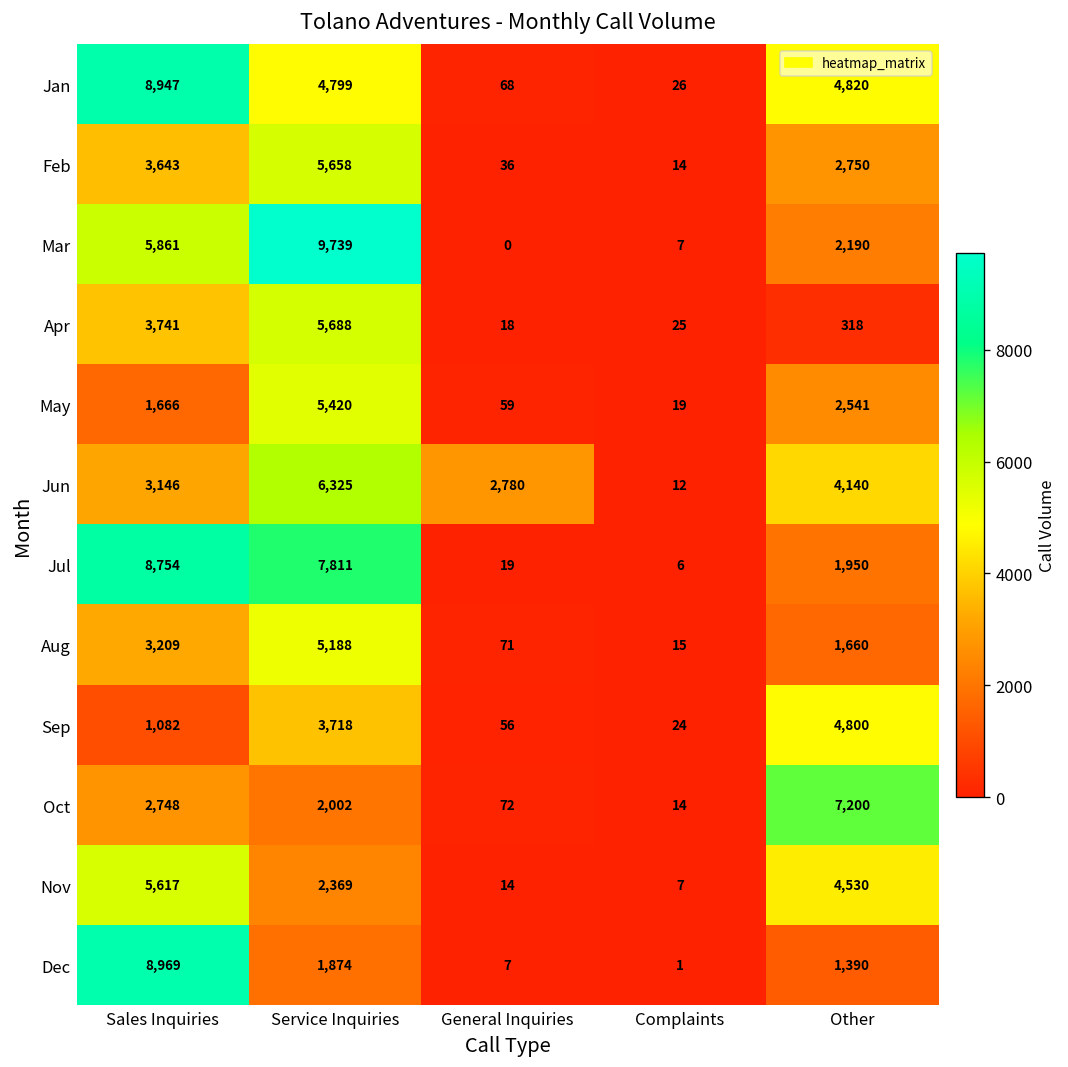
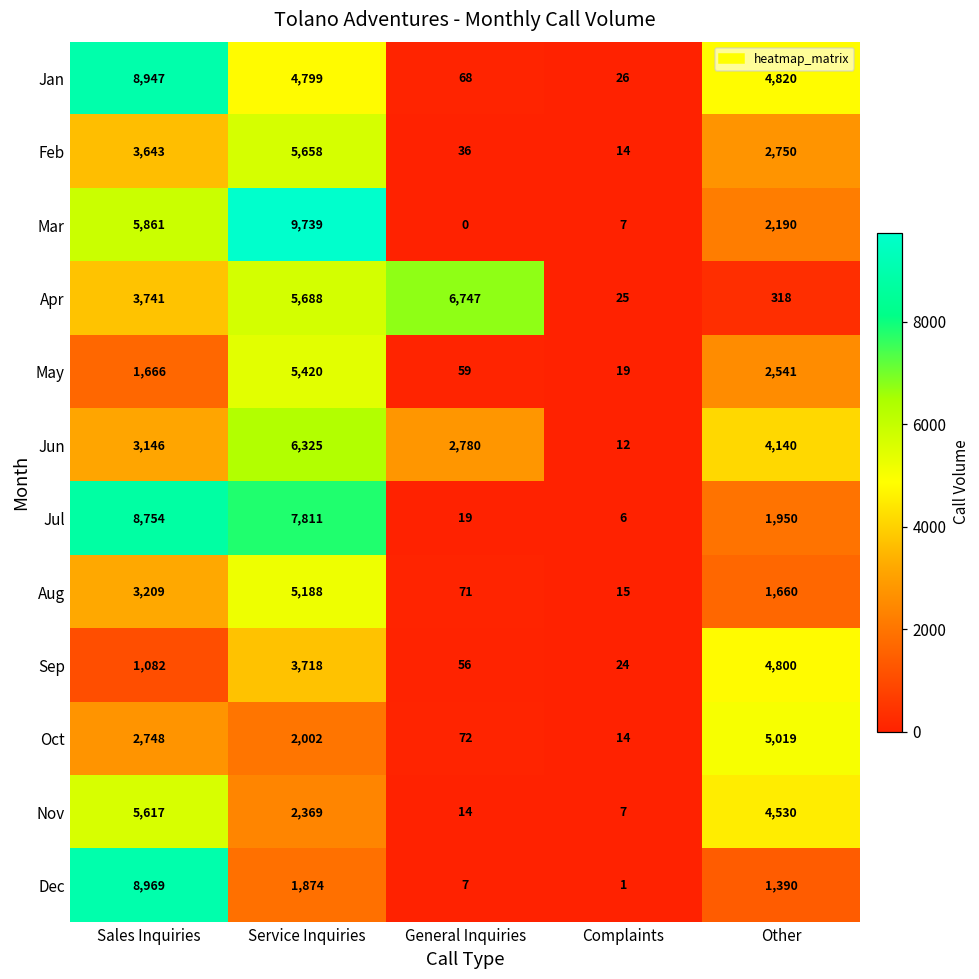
  {
    "Jan": {
      "Sales Inquiries": "8,947",
      "Service Inquiries": "4,799",
      "General Inquiries": "68",
      "Complaints": "26",
      "Other": "4,820"
    },
    "Feb": {
      "Sales Inquiries": "3,643",
      "Service Inquiries": "5,658",
      "General Inquiries": "36",
      "Complaints": "14",
      "Other": "2,750"
    },
    "Mar": {
      "Sales Inquiries": "5,861",
      "Service Inquiries": "9,739",
      "General Inquiries": "0",
      "Complaints": "7",
      "Other": "2,190"
    },
    "Apr": {
      "Sales Inquiries": "3,741",
      "Service Inquiries": "5,688",
-     "General Inquiries": "18",
+     "General Inquiries": "6,747",
      "Complaints": "25",
      "Other": "318"
    },
    "May": {
      "Sales Inquiries": "1,666",
      "Service Inquiries": "5,420",
      "General Inquiries": "59",
      "Complaints": "19",
      "Other": "2,541"
    },
    "Jun": {
      "Sales Inquiries": "3,146",
      "Service Inquiries": "6,325",
      "General Inquiries": "2,780",
      "Complaints": "12",
      "Other": "4,140"
    },
    "Jul": {
      "Sales Inquiries": "8,754",
      "Service Inquiries": "7,811",
      "General Inquiries": "19",
      "Complaints": "6",
      "Other": "1,950"
    },
    "Aug": {
      "Sales Inquiries": "3,209",
      "Service Inquiries": "5,188",
      "General Inquiries": "71",
      "Complaints": "15",
      "Other": "1,660"
    },
    "Sep": {
      "Sales Inquiries": "1,082",
      "Service Inquiries": "3,718",
      "General Inquiries": "56",
      "Complaints": "24",
      "Other": "4,800"
    },
    "Oct": {
      "Sales Inquiries": "2,748",
      "Service Inquiries": "2,002",
      "General Inquiries": "72",
      "Complaints": "14",
-     "Other": "7,200"
+     "Other": "5,019"
    },
    "Nov": {
      "Sales Inquiries": "5,617",
      "Service Inquiries": "2,369",
      "General Inquiries": "14",
      "Complaints": "7",
      "Other": "4,530"
    },
    "Dec": {
      "Sales Inquiries": "8,969",
      "Service Inquiries": "1,874",
      "General Inquiries": "7",
      "Complaints": "1",
      "Other": "1,390"
    }
  }
